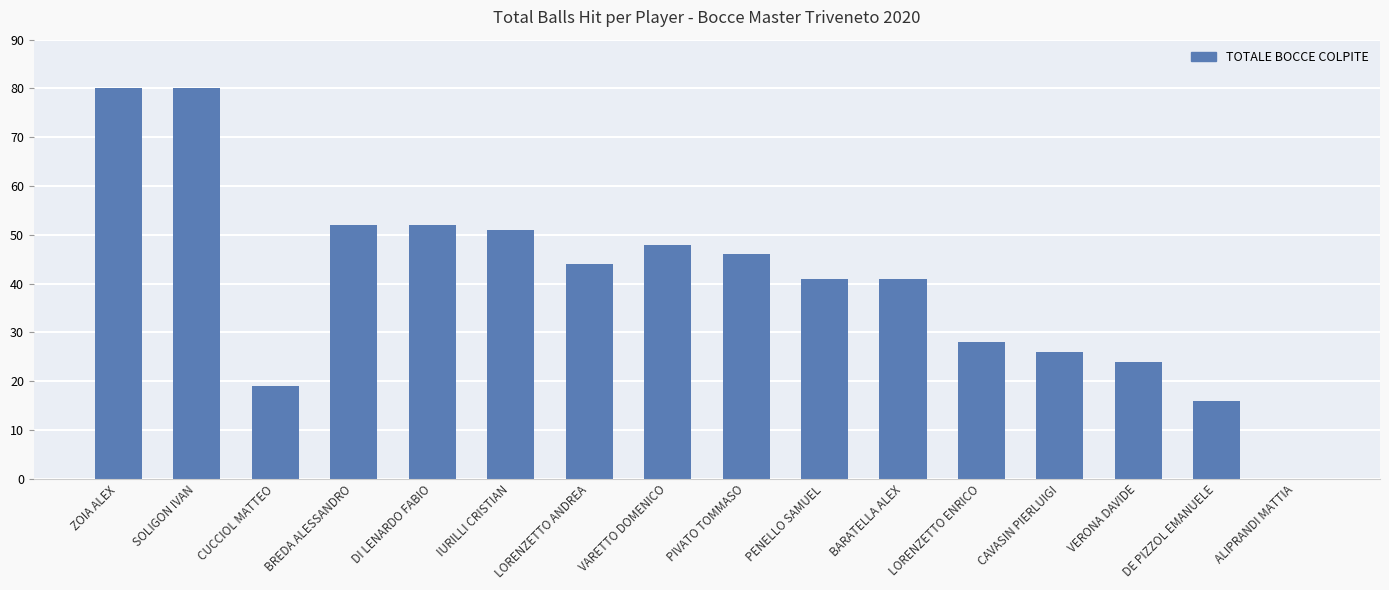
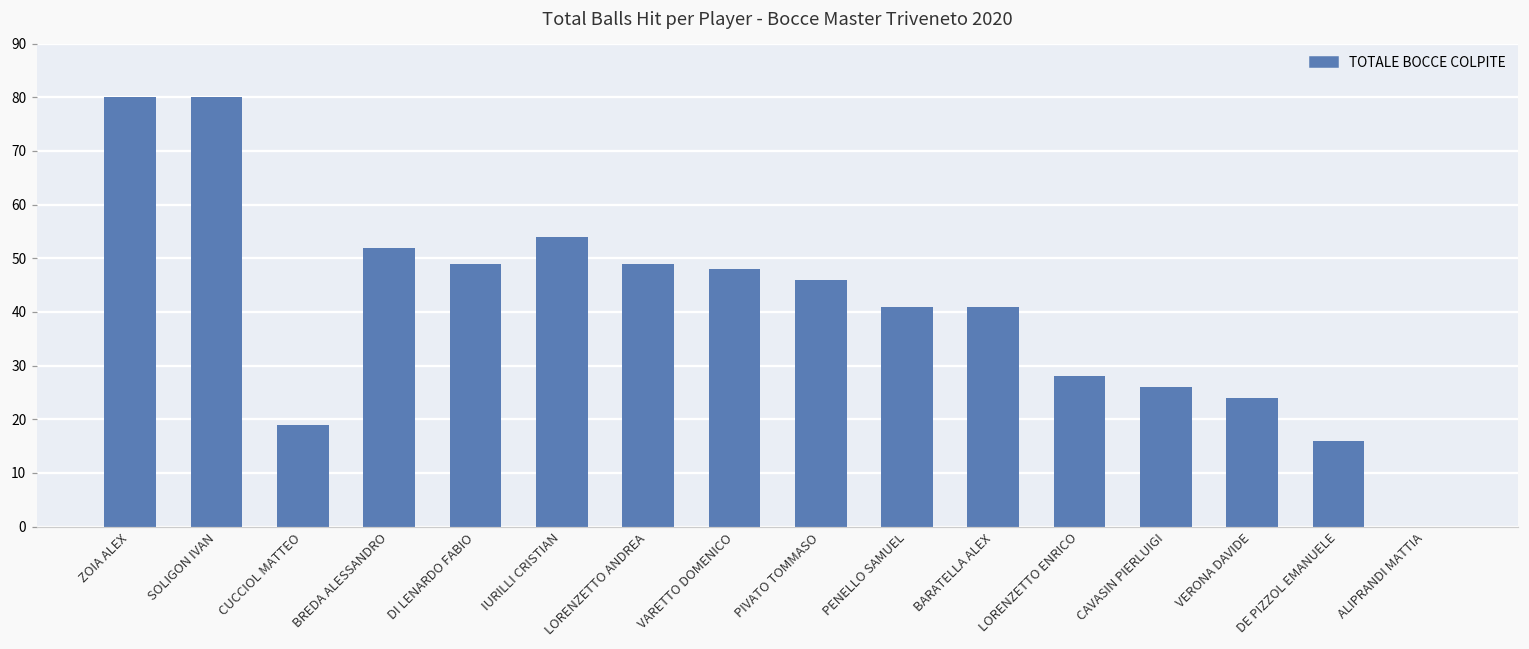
  {
    "ZOIA ALEX": 80,
    "SOLIGON IVAN": 80,
    "CUCCIOL MATTEO": 19,
    "BREDA ALESSANDRO": 52,
-   "DI LENARDO FABIO": 52,
-   "IURILLI CRISTIAN": 51,
-   "LORENZETTO ANDREA": 44,
+   "DI LENARDO FABIO": 49,
+   "IURILLI CRISTIAN": 54,
+   "LORENZETTO ANDREA": 49,
    "VARETTO DOMENICO": 48,
    "PIVATO TOMMASO": 46,
    "PENELLO SAMUEL": 41,
    "BARATELLA ALEX": 41,
    "LORENZETTO ENRICO": 28,
    "CAVASIN PIERLUIGI": 26,
    "VERONA DAVIDE": 24,
    "DE PIZZOL EMANUELE": 16,
    "ALIPRANDI MATTIA": 0
  }
